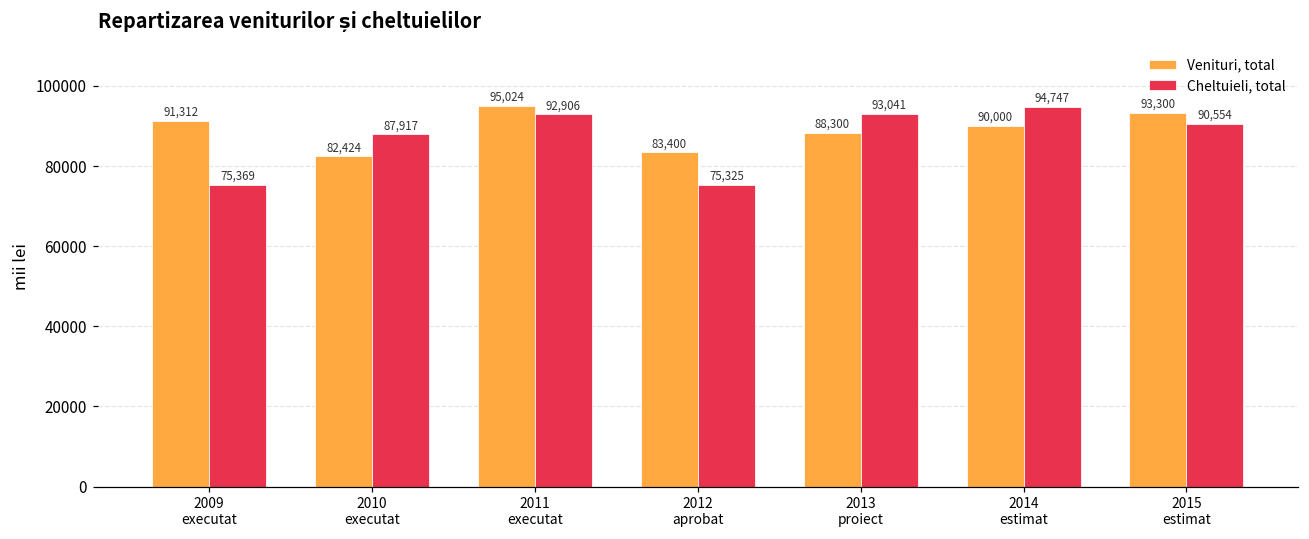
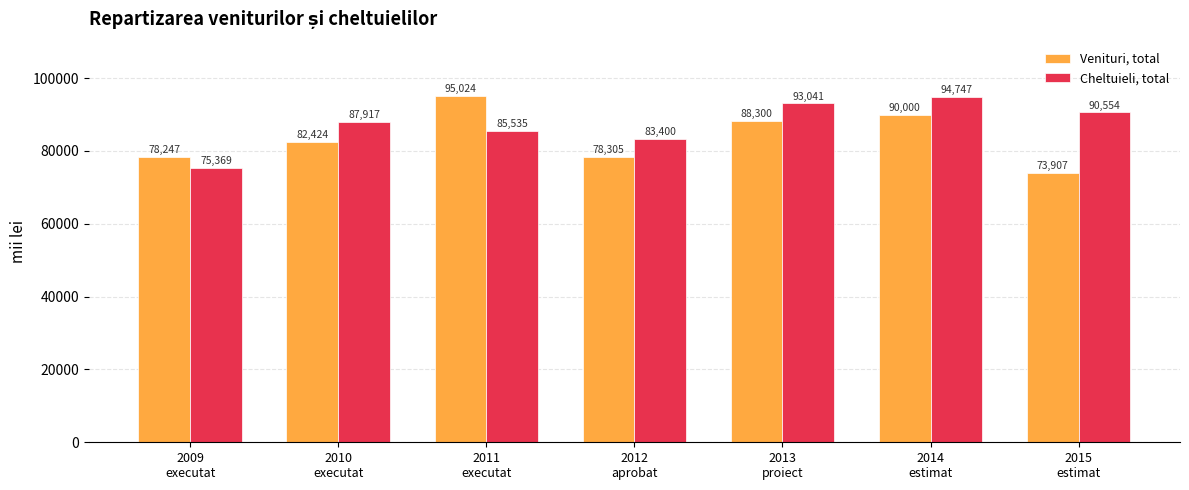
  {
    "Venituri, total": {
-     "2009 executat": "91,312",
+     "2009 executat": "78,247",
      "2010 executat": "82,424",
      "2011 executat": "95,024",
-     "2012 aprobat": "83,400",
+     "2012 aprobat": "78,305",
      "2013 proiect": "88,300",
      "2014 estimat": "90,000",
-     "2015 estimat": "93,300"
+     "2015 estimat": "73,907"
    },
    "Cheltuieli, total": {
      "2009 executat": "75,369",
      "2010 executat": "87,917",
-     "2011 executat": "92,906",
-     "2012 aprobat": "75,325",
+     "2011 executat": "85,535",
+     "2012 aprobat": "83,400",
      "2013 proiect": "93,041",
      "2014 estimat": "94,747",
      "2015 estimat": "90,554"
    }
  }
